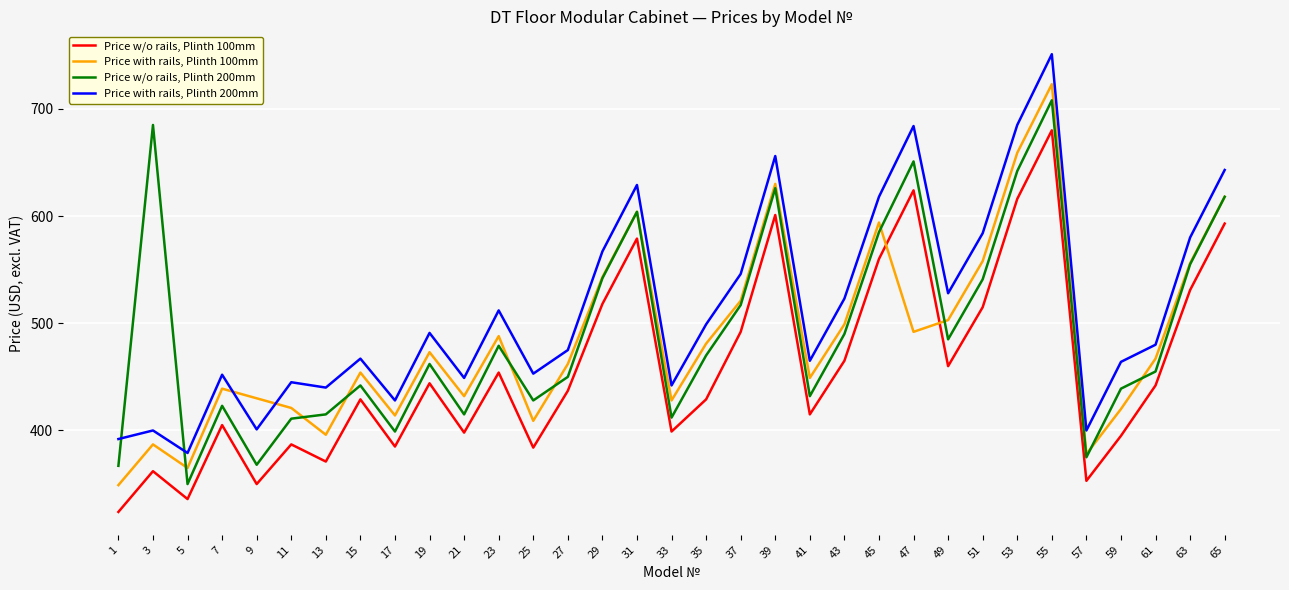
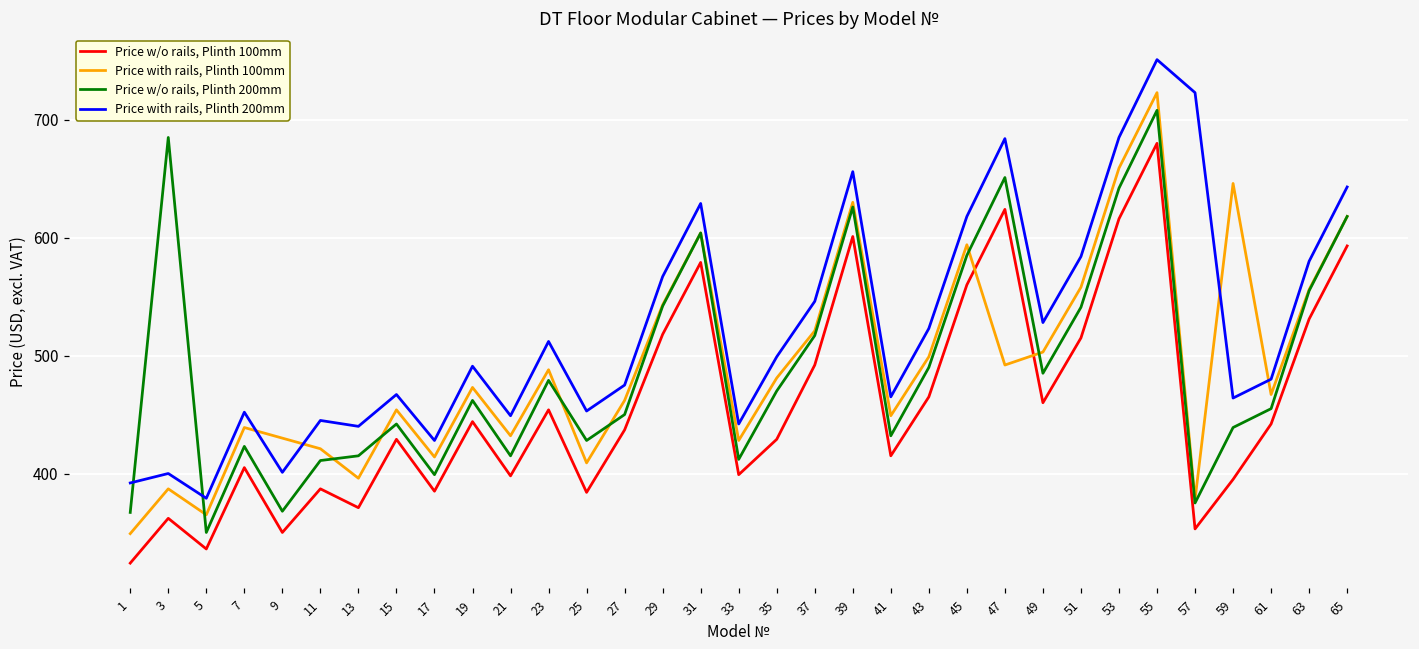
  {
    "Price w/o rails, Plinth 100mm": {
      "1": 324,
      "3": 362,
      "5": 336,
      "7": 405,
      "9": 350,
      "11": 387,
      "13": 371,
      "15": 429,
      "17": 385,
      "19": 444,
      "21": 398,
      "23": 454,
      "25": 384,
      "27": 437,
      "29": 518,
      "31": 579,
      "33": 399,
      "35": 429,
      "37": 492,
      "39": 601,
      "41": 415,
      "43": 465,
      "45": 560,
      "47": 624,
      "49": 460,
      "51": 515,
      "53": 616,
      "55": 680,
      "57": 353,
      "59": 395,
      "61": 442,
      "63": 531,
      "65": 593
    },
    "Price with rails, Plinth 100mm": {
      "1": 349,
      "3": 387,
      "5": 365,
      "7": 439,
      "9": 430,
      "11": 421,
      "13": 396,
      "15": 454,
      "17": 414,
      "19": 473,
      "21": 432,
      "23": 488,
      "25": 409,
      "27": 462,
      "33": 428,
      "35": 481,
      "37": 521,
      "39": 630,
      "41": 449,
      "43": 499,
      "45": 594,
      "47": 492,
      "49": 503,
      "51": 558,
      "53": 659,
      "55": 723,
      "57": 378,
-     "59": 420,
+     "59": 646,
      "61": 467
    },
    "Price w/o rails, Plinth 200mm": {
      "1": 367,
      "3": 685,
      "5": 350,
      "7": 423,
      "9": 368,
      "11": 411,
      "13": 415,
      "15": 442,
      "17": 399,
      "19": 462,
      "21": 415,
      "23": 479,
      "25": 428,
      "27": 450,
      "33": 412,
      "35": 470,
      "37": 517,
      "39": 626,
      "41": 432,
      "43": 490,
      "45": 585,
      "47": 651,
      "49": 485,
      "51": 541,
      "53": 642,
      "55": 708,
      "57": 375,
      "59": 439,
      "61": 455
    },
    "Price with rails, Plinth 200mm": {
      "1": 392,
      "3": 400,
      "5": 379,
      "7": 452,
      "9": 401,
      "11": 445,
      "13": 440,
      "15": 467,
      "17": 428,
      "19": 491,
      "21": 449,
      "23": 512,
      "25": 453,
      "27": 475,
      "29": 567,
      "31": 629,
      "33": 442,
      "35": 499,
      "37": 546,
      "39": 656,
      "41": 465,
      "43": 523,
      "45": 618,
      "47": 684,
      "49": 528,
      "51": 584,
      "53": 685,
      "55": 751,
-     "57": 400,
+     "57": 723,
      "59": 464,
      "61": 480,
      "63": 580,
      "65": 643
    }
  }
